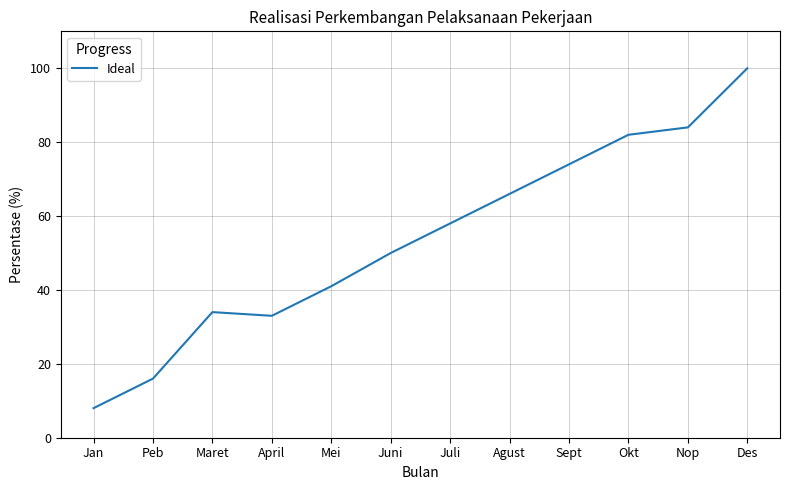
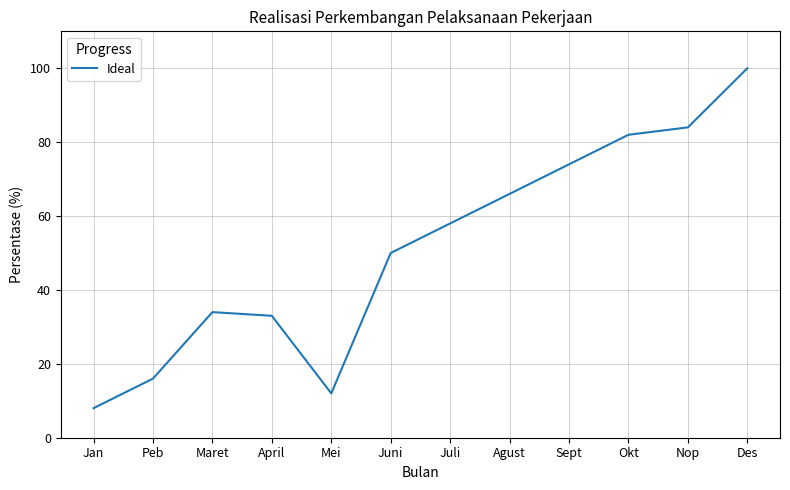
  {
    "Jan": 8,
    "Peb": 16,
    "Maret": 34,
    "April": 33,
-   "Mei": 41,
+   "Mei": 12,
    "Juni": 50,
    "Juli": 58,
    "Agust": 66,
    "Sept": 74,
    "Okt": 82,
    "Nop": 84,
    "Des": 100
  }
